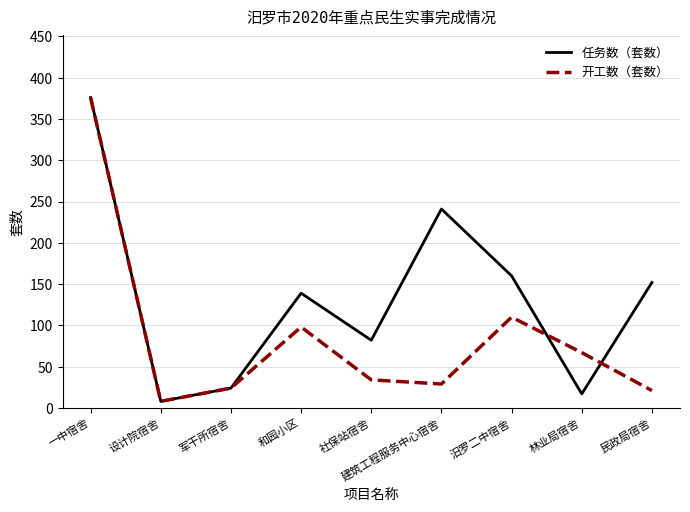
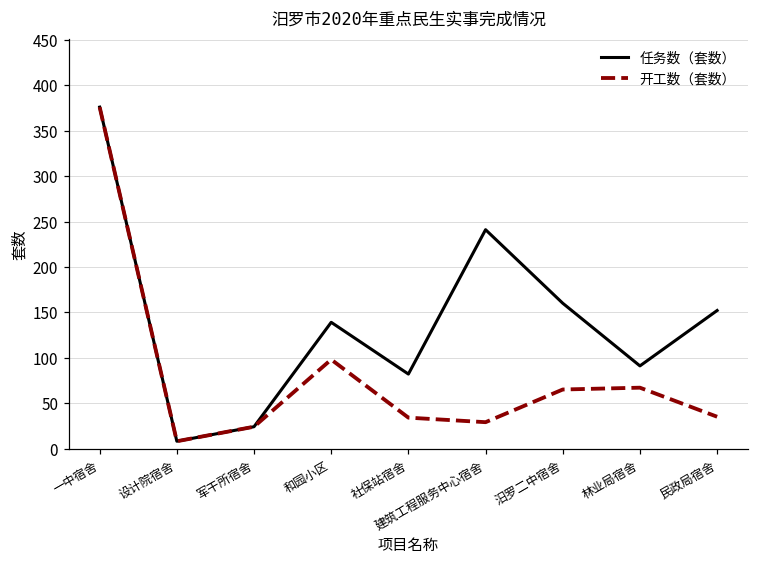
  {
    "任务数（套数）": {
      "和园小区": 140,
      "社保站宿舍": 80,
      "建筑工程服务中心宿舍": 240,
      "汨罗二中宿舍": 160,
-     "林业局宿舍": 20,
+     "林业局宿舍": 90,
      "民政局宿舍": 150
    },
    "开工数（套数）": {
      "和园小区": 100,
      "社保站宿舍": 30,
      "建筑工程服务中心宿舍": 30,
-     "汨罗二中宿舍": 110,
+     "汨罗二中宿舍": 70,
      "林业局宿舍": 70,
-     "民政局宿舍": 20
+     "民政局宿舍": 40
    }
  }
